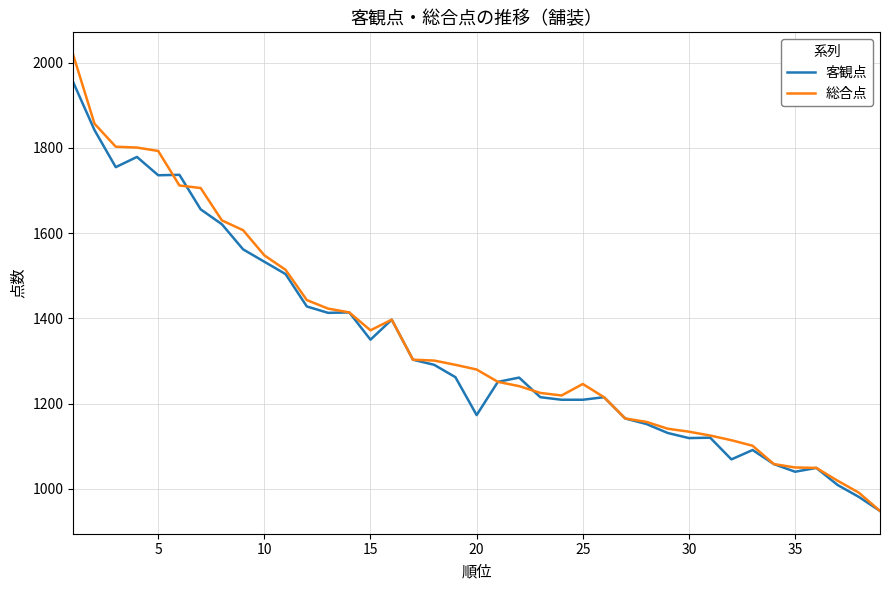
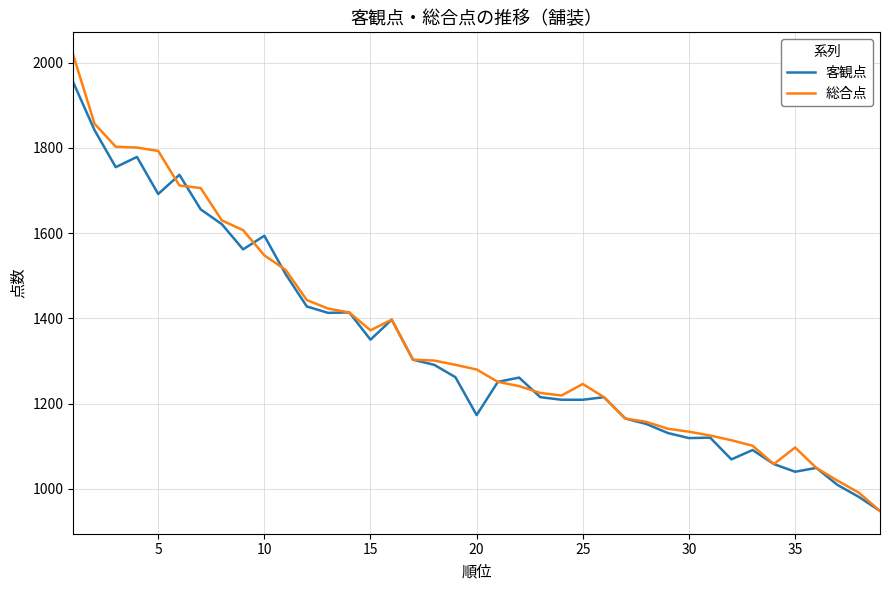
  {
    "客観点": {
-     "5": 1740,
-     "10": 1530,
+     "5": 1690,
+     "10": 1590,
      "15": 1350,
      "20": 1170,
      "25": 1210,
      "30": 1120,
      "35": 1040
    },
    "総合点": {
      "5": 1790,
      "10": 1550,
      "15": 1370,
      "20": 1280,
      "25": 1250,
      "30": 1130,
-     "35": 1050
+     "35": 1100
    }
  }
